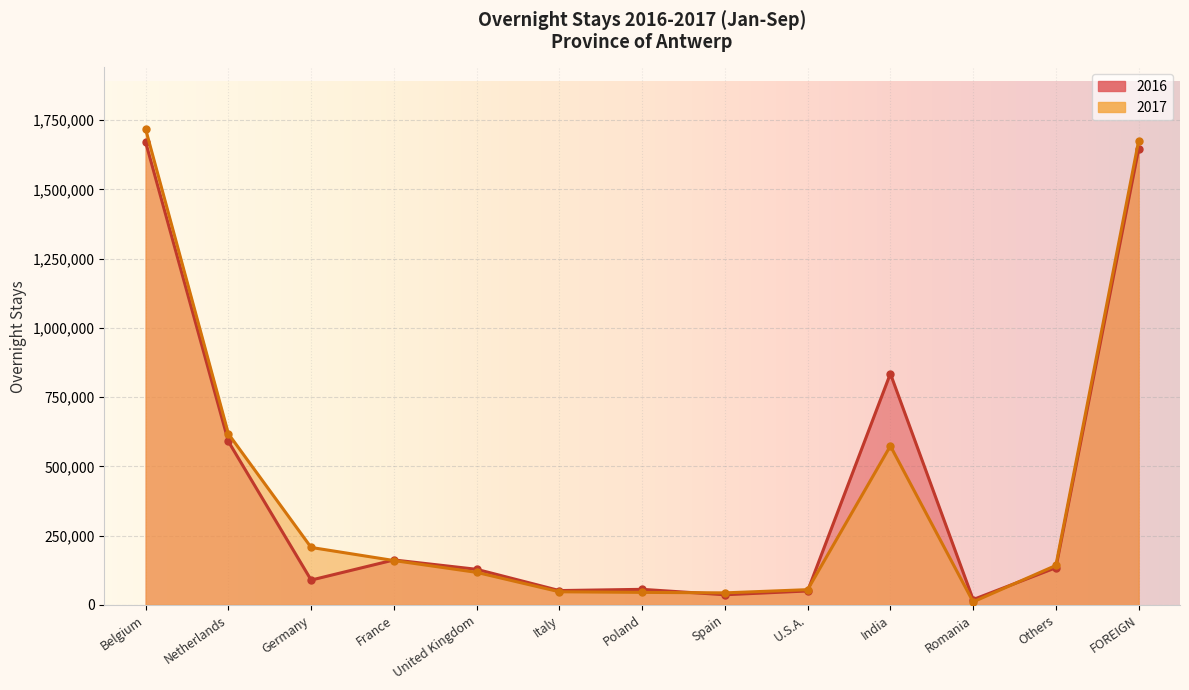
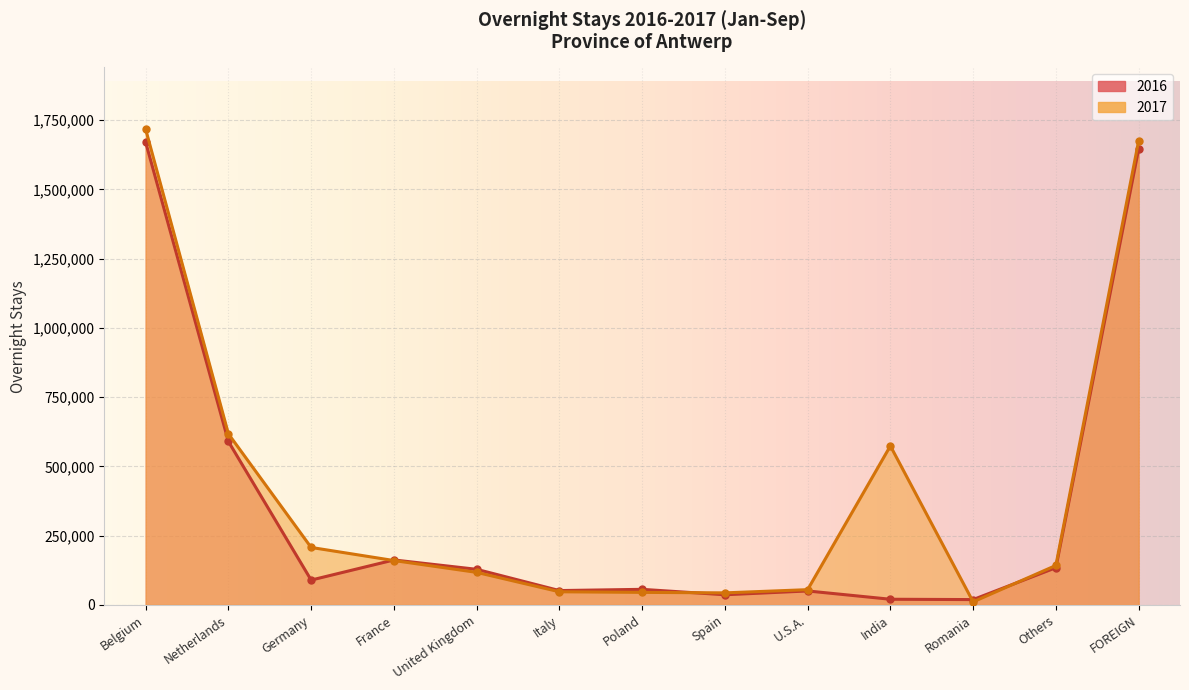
  {
    "2016": {
      "Belgium": "1,670,000",
      "Netherlands": "590,000",
      "Germany": "90,000",
      "United Kingdom": "130,000",
      "Poland": "60,000",
-     "India": "840,000",
+     "India": "20,000",
      "FOREIGN": "1,650,000"
    },
    "2017": {
      "Belgium": "1,720,000",
      "Netherlands": "620,000",
      "Germany": "210,000",
      "United Kingdom": "120,000",
      "Poland": "50,000",
      "India": "570,000",
      "FOREIGN": "1,680,000"
    }
  }
